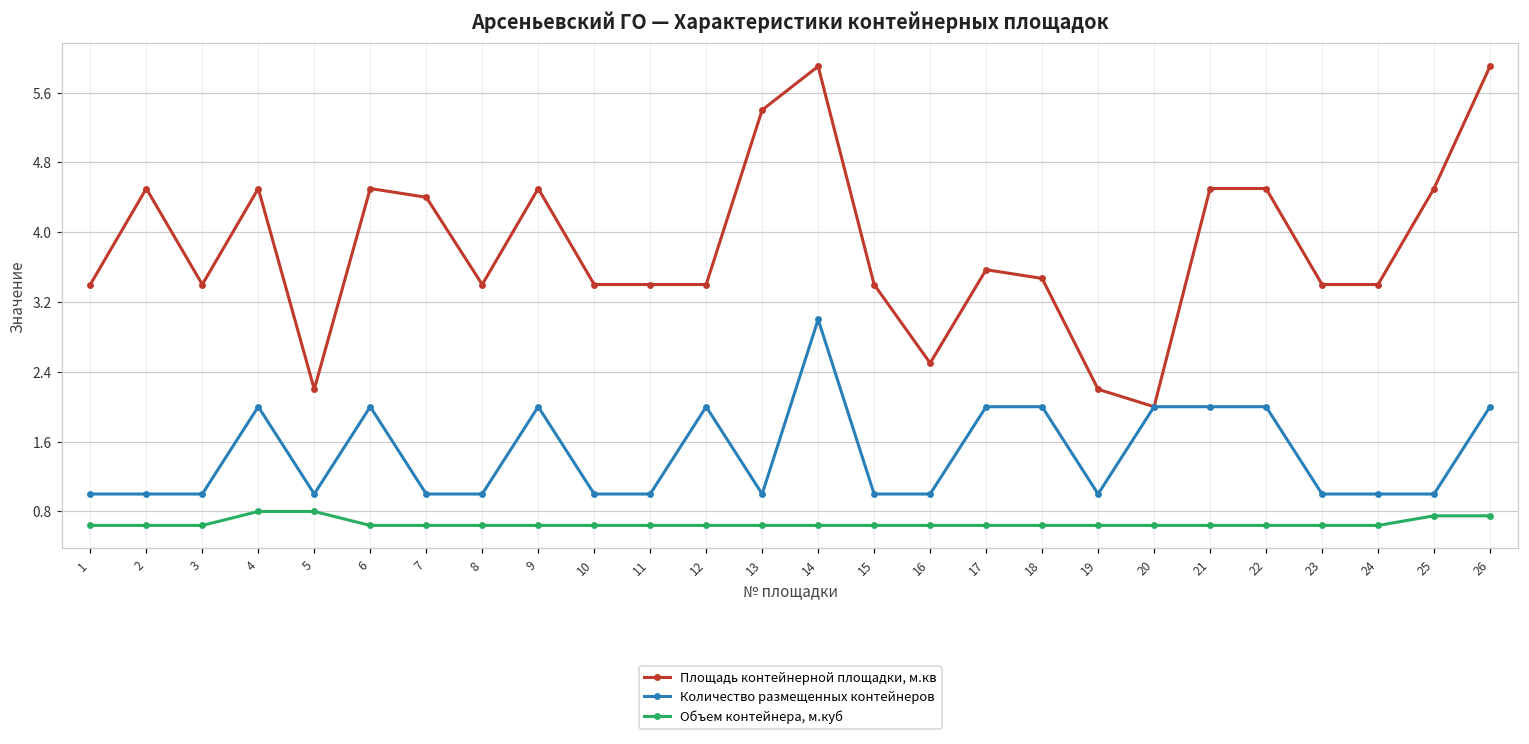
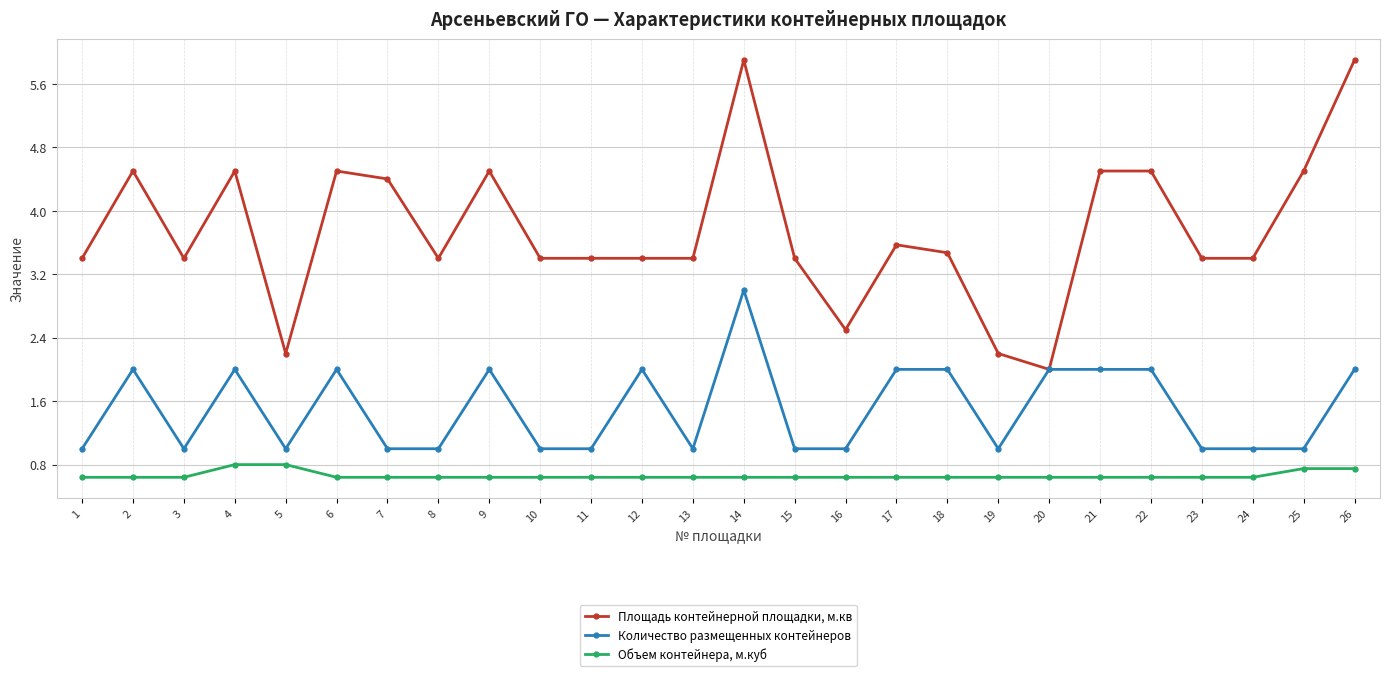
  {
    "Площадь контейнерной площадки, м.кв": {
      "1": 3.4,
      "2": 4.5,
      "3": 3.4,
      "4": 4.5,
      "5": 2.2,
      "6": 4.5,
      "7": 4.4,
      "8": 3.4,
      "9": 4.5,
      "10": 3.4,
      "11": 3.4,
      "12": 3.4,
-     "13": 5.4,
+     "13": 3.4,
      "14": 5.9,
      "15": 3.4,
      "16": 2.5,
      "17": 3.6,
      "18": 3.5,
      "19": 2.2,
      "21": 4.5,
      "22": 4.5,
      "23": 3.4,
      "24": 3.4,
      "25": 4.5,
      "26": 5.9
    },
    "Количество размещенных контейнеров": {
      "1": 1,
-     "2": 1,
+     "2": 2,
      "3": 1,
      "4": 2,
      "5": 1,
      "6": 2,
      "7": 1,
      "8": 1,
      "9": 2,
      "10": 1,
      "11": 1,
      "12": 2,
      "13": 1,
      "14": 3,
      "15": 1,
      "16": 1,
      "17": 2,
      "18": 2,
      "19": 1,
      "21": 2,
      "22": 2,
      "23": 1,
      "24": 1,
      "25": 1,
      "26": 2
    },
    "Объем контейнера, м.куб": {
      "1": 0.6,
      "2": 0.6,
      "3": 0.6,
      "4": 0.8,
      "5": 0.8,
      "6": 0.6,
      "7": 0.6,
      "8": 0.6,
      "9": 0.6,
      "10": 0.6,
      "11": 0.6,
      "12": 0.6,
      "13": 0.6,
      "14": 0.6,
      "15": 0.6,
      "16": 0.6,
      "17": 0.6,
      "18": 0.6,
      "19": 0.6,
      "20": 0.6,
      "21": 0.6,
      "22": 0.6,
      "23": 0.6,
      "24": 0.6,
      "25": 0.8,
      "26": 0.8
    }
  }
